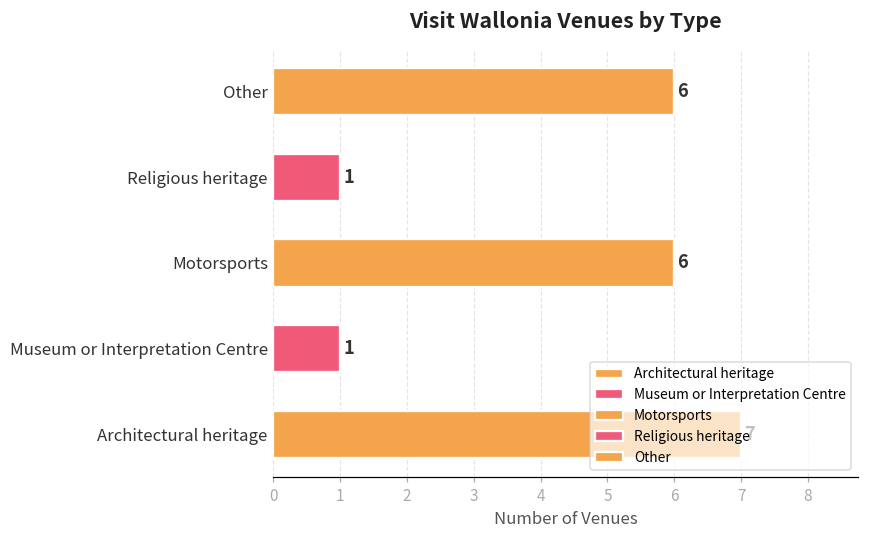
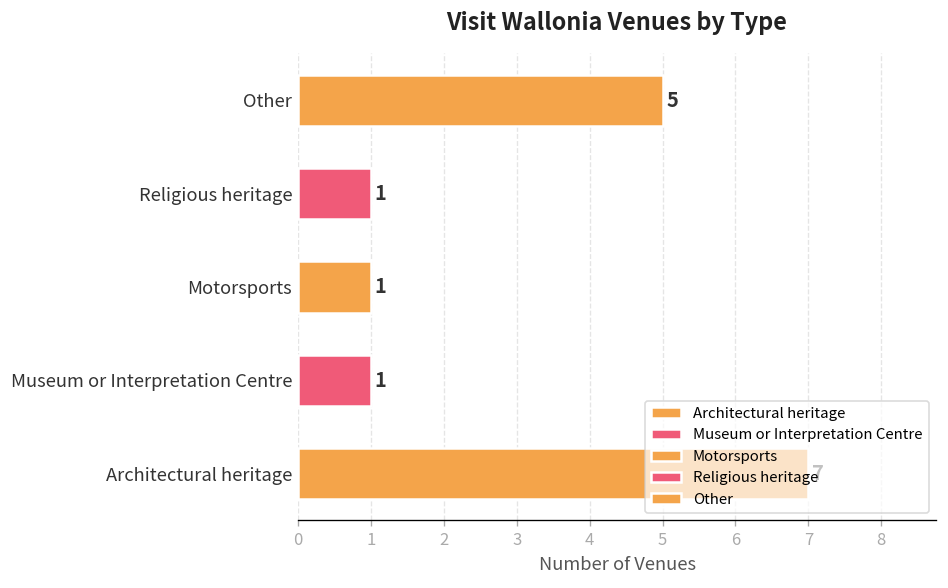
  {
-   "Other": 6,
+   "Other": 5,
    "Religious heritage": 1,
-   "Motorsports": 6,
+   "Motorsports": 1,
    "Museum or Interpretation Centre": 1
  }
